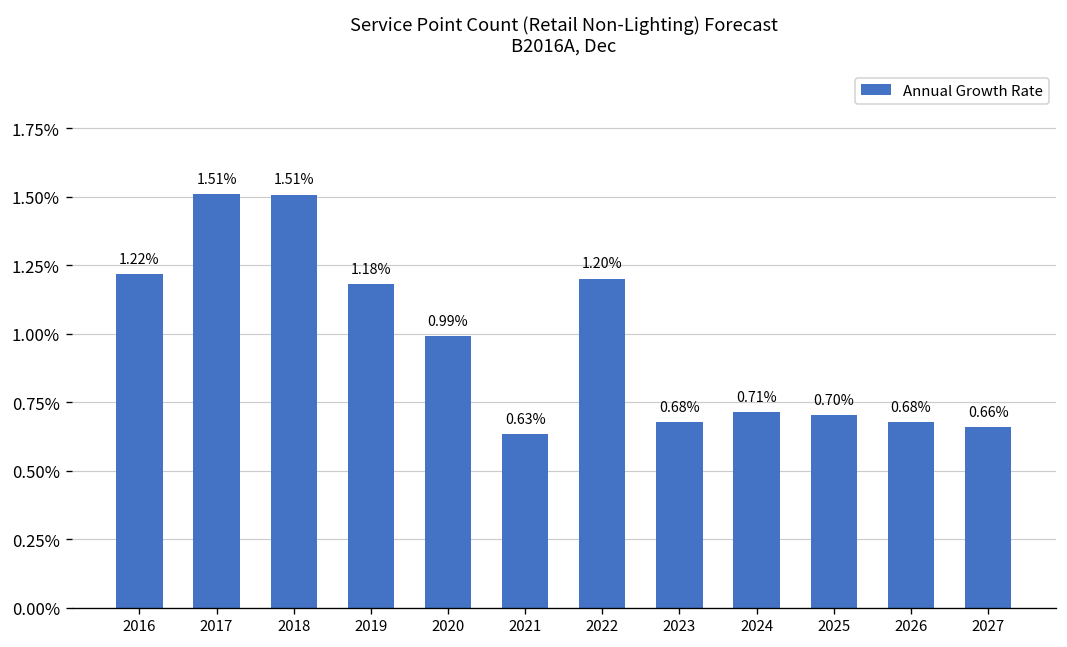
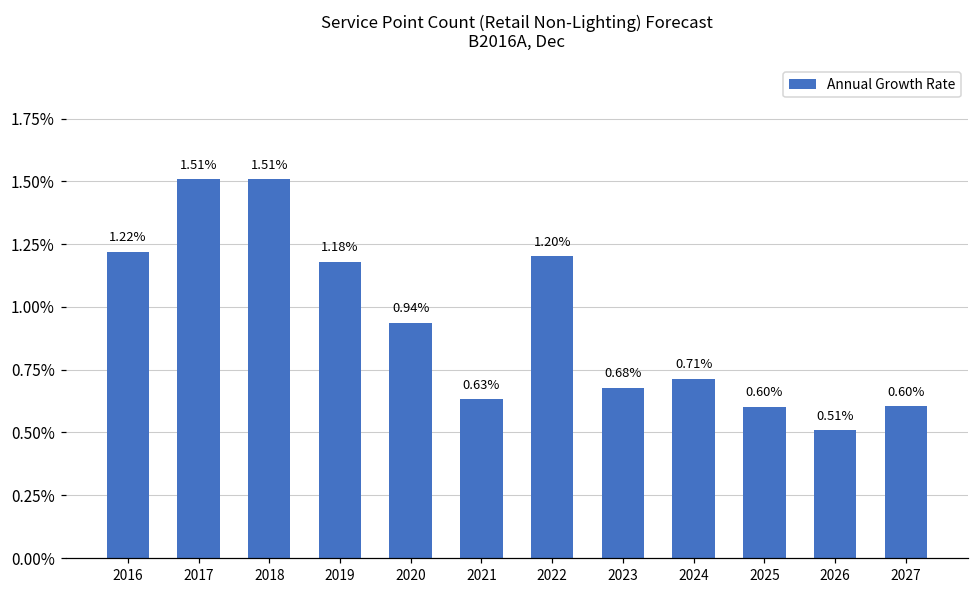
  {
    "2016": "1.22%",
    "2017": "1.51%",
    "2018": "1.51%",
    "2019": "1.18%",
-   "2020": "0.99%",
+   "2020": "0.94%",
    "2021": "0.63%",
    "2022": "1.20%",
    "2023": "0.68%",
    "2024": "0.71%",
-   "2025": "0.70%",
-   "2026": "0.68%",
-   "2027": "0.66%"
+   "2025": "0.60%",
+   "2026": "0.51%",
+   "2027": "0.60%"
  }
